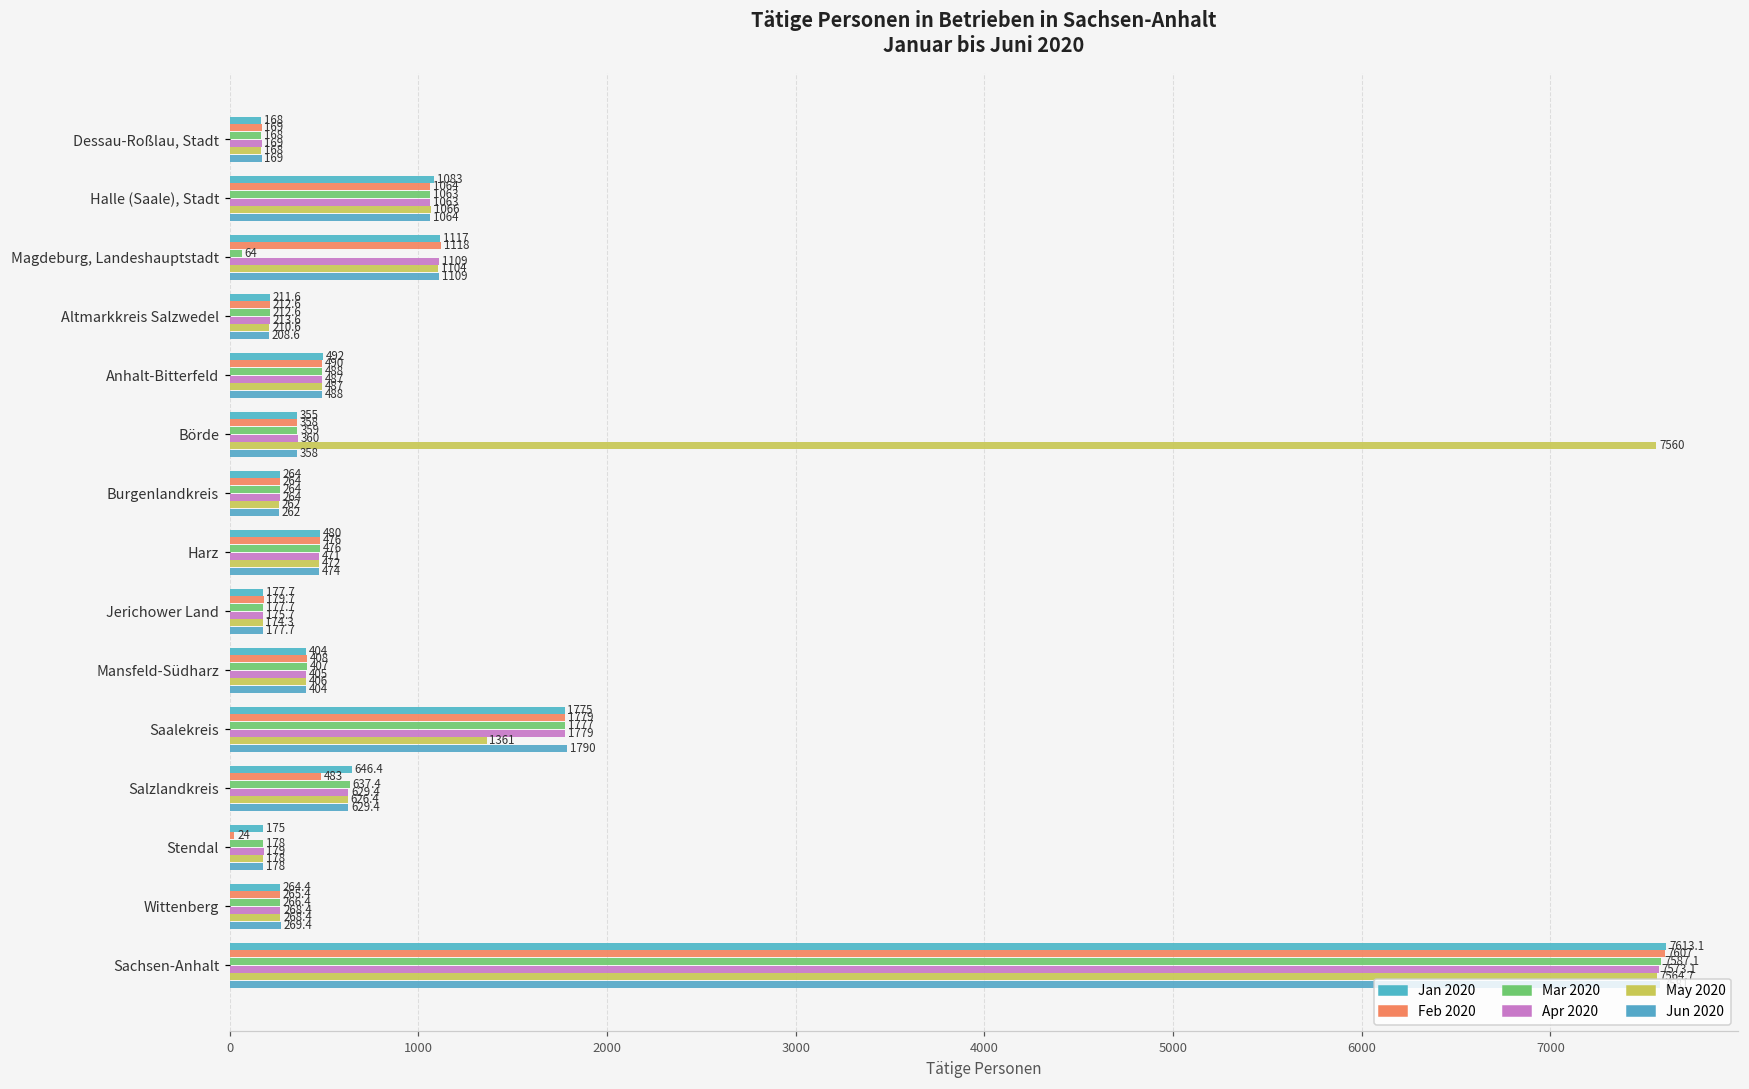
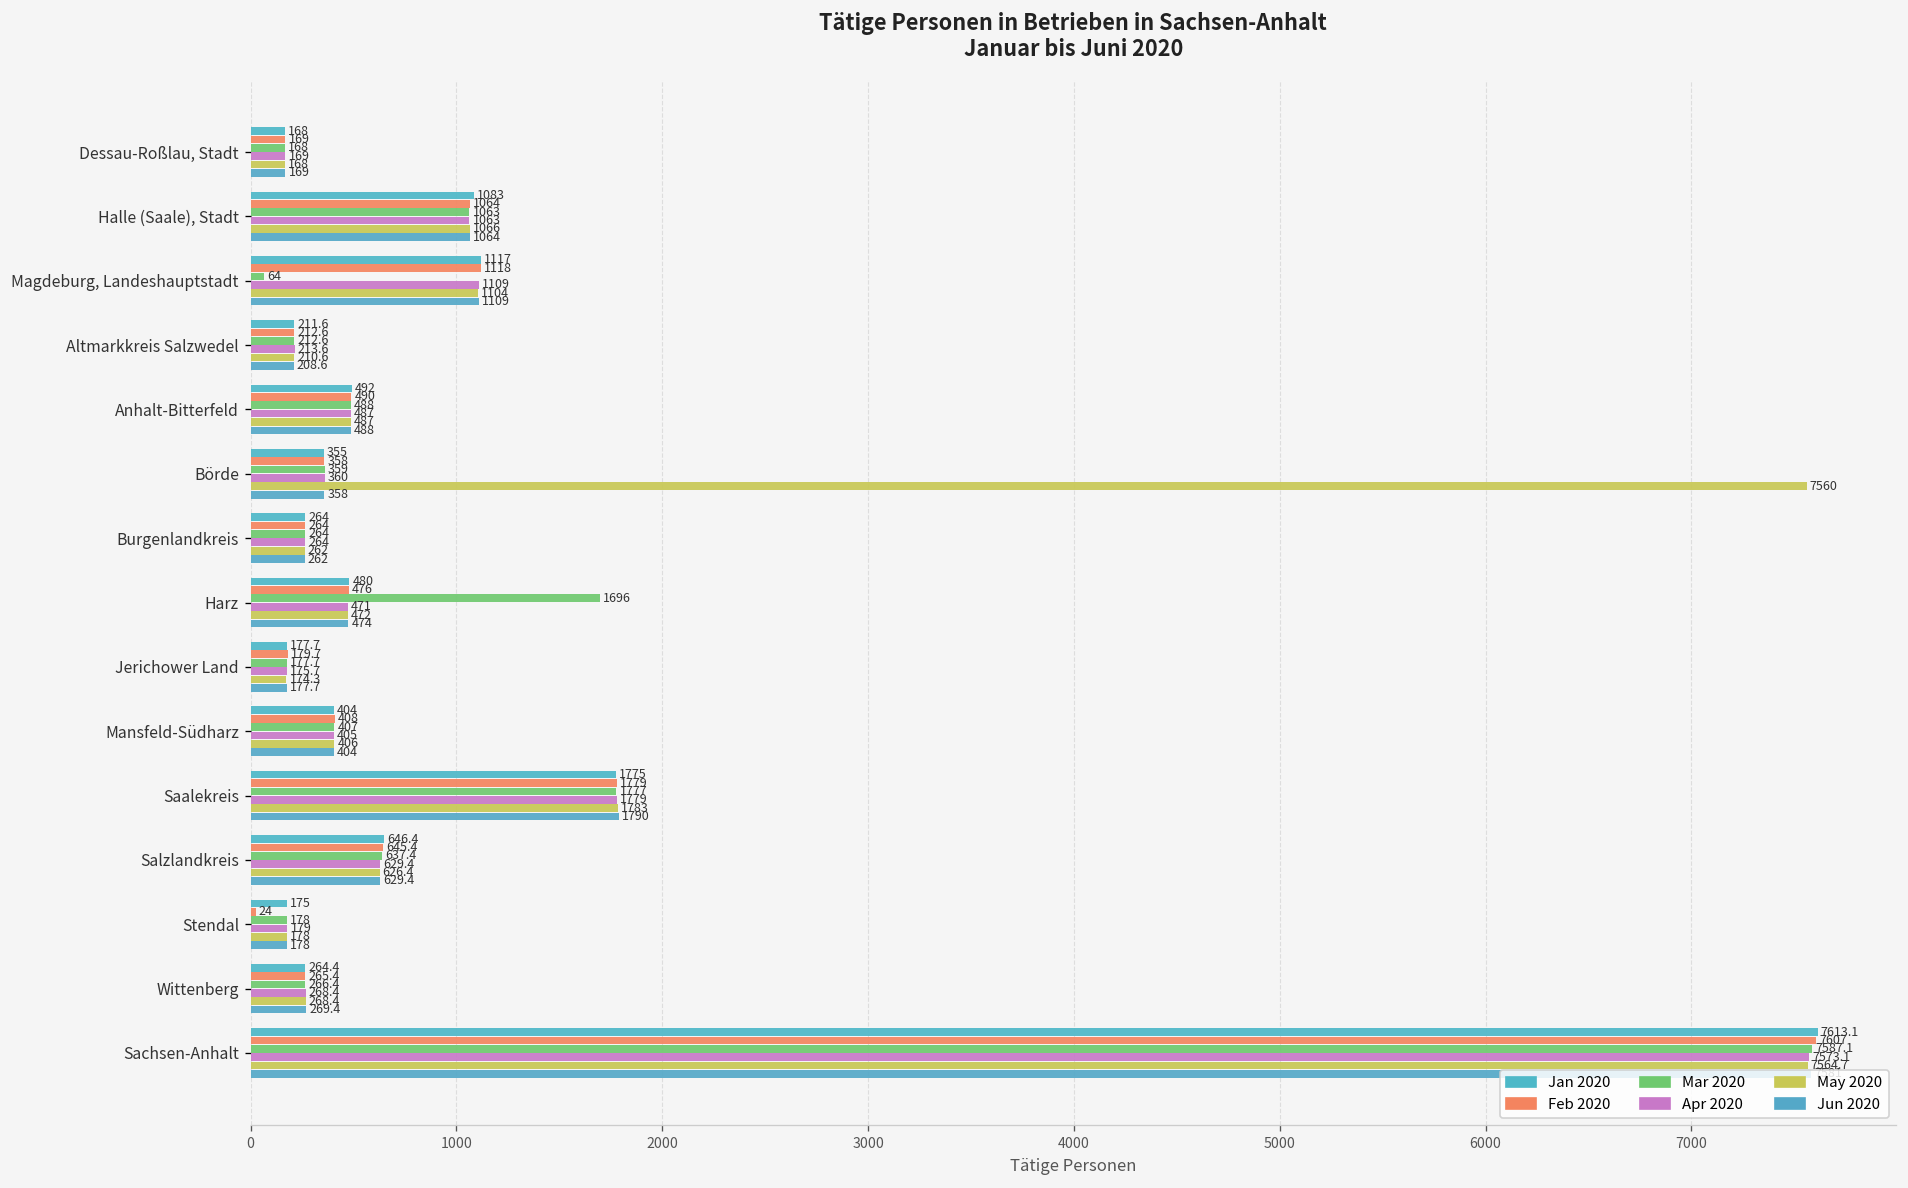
  {
    "Feb 2020": {
-     "Salzlandkreis": 483,
+     "Salzlandkreis": 645.4,
      "Stendal": 24
    },
    "Mar 2020": {
      "Magdeburg, Landeshauptstadt": 64,
-     "Harz": 476
+     "Harz": 1696
    },
    "May 2020": {
      "Börde": 7560,
-     "Saalekreis": 1361
+     "Saalekreis": 1783
    }
  }
